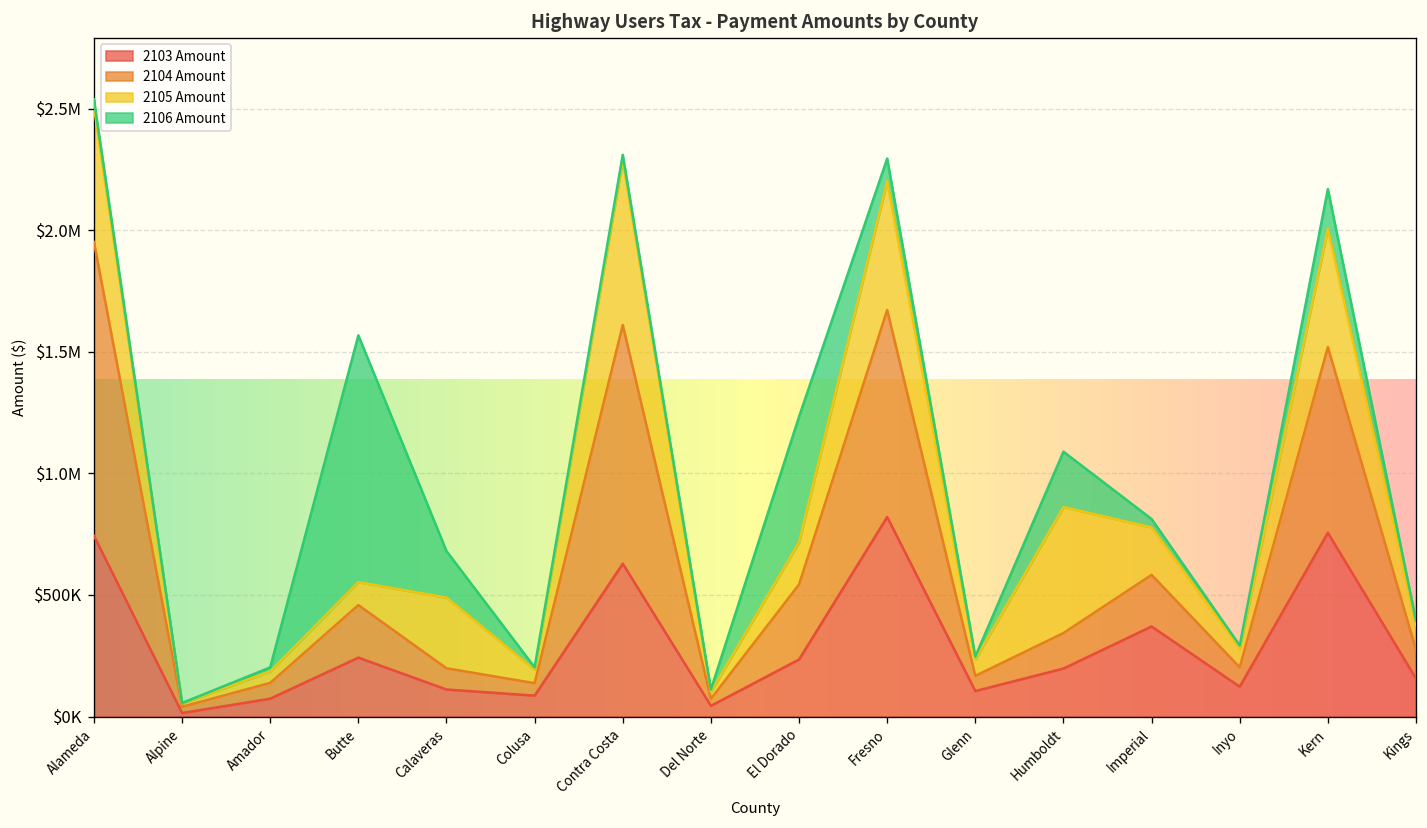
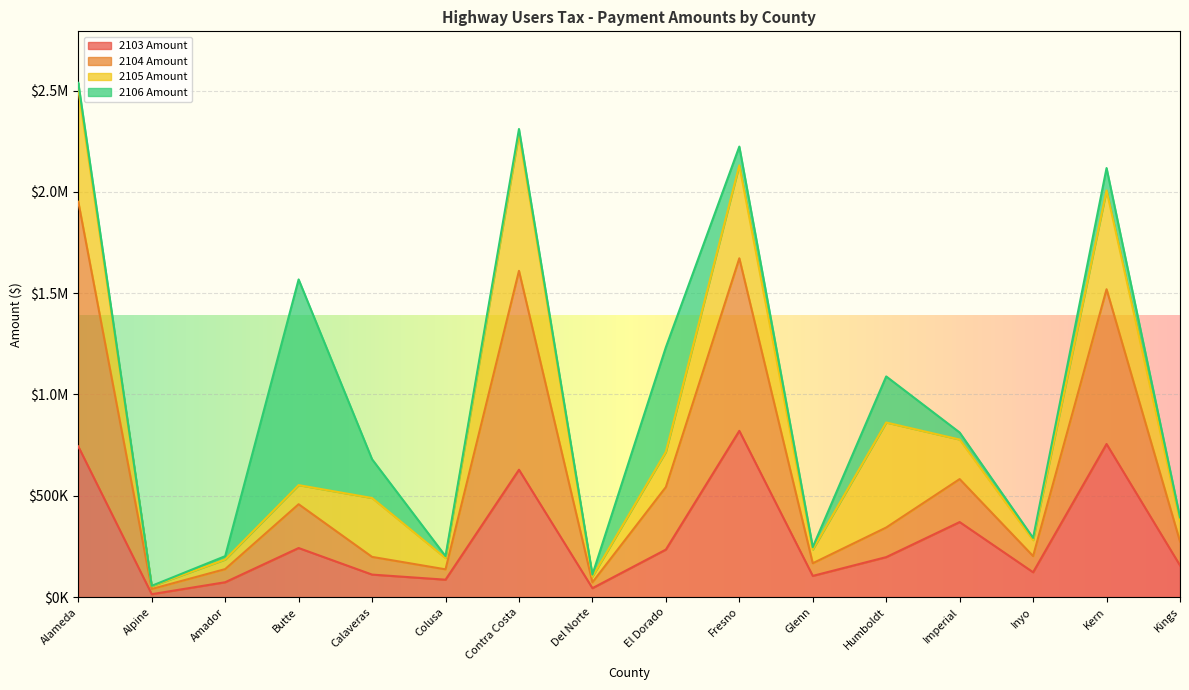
  {
    "2105 Amount": {
      "Alameda": "$560000",
      "Amador": "$50000",
      "Butte": "$90000",
      "Calaveras": "$290000",
      "Contra Costa": "$680000",
      "El Dorado": "$170000",
-     "Fresno": "$530000",
+     "Fresno": "$460000",
      "Humboldt": "$520000",
      "Imperial": "$200000",
      "Kern": "$490000",
      "Kings": "$100000"
    },
    "2106 Amount": {
      "Alameda": "$30000",
      "Amador": "$20000",
      "Butte": "$1020000",
      "Calaveras": "$190000",
      "Contra Costa": "$20000",
      "El Dorado": "$520000",
      "Fresno": "$90000",
      "Humboldt": "$230000",
      "Imperial": "$30000",
-     "Kern": "$160000",
+     "Kern": "$110000",
      "Kings": "$20000"
    }
  }
